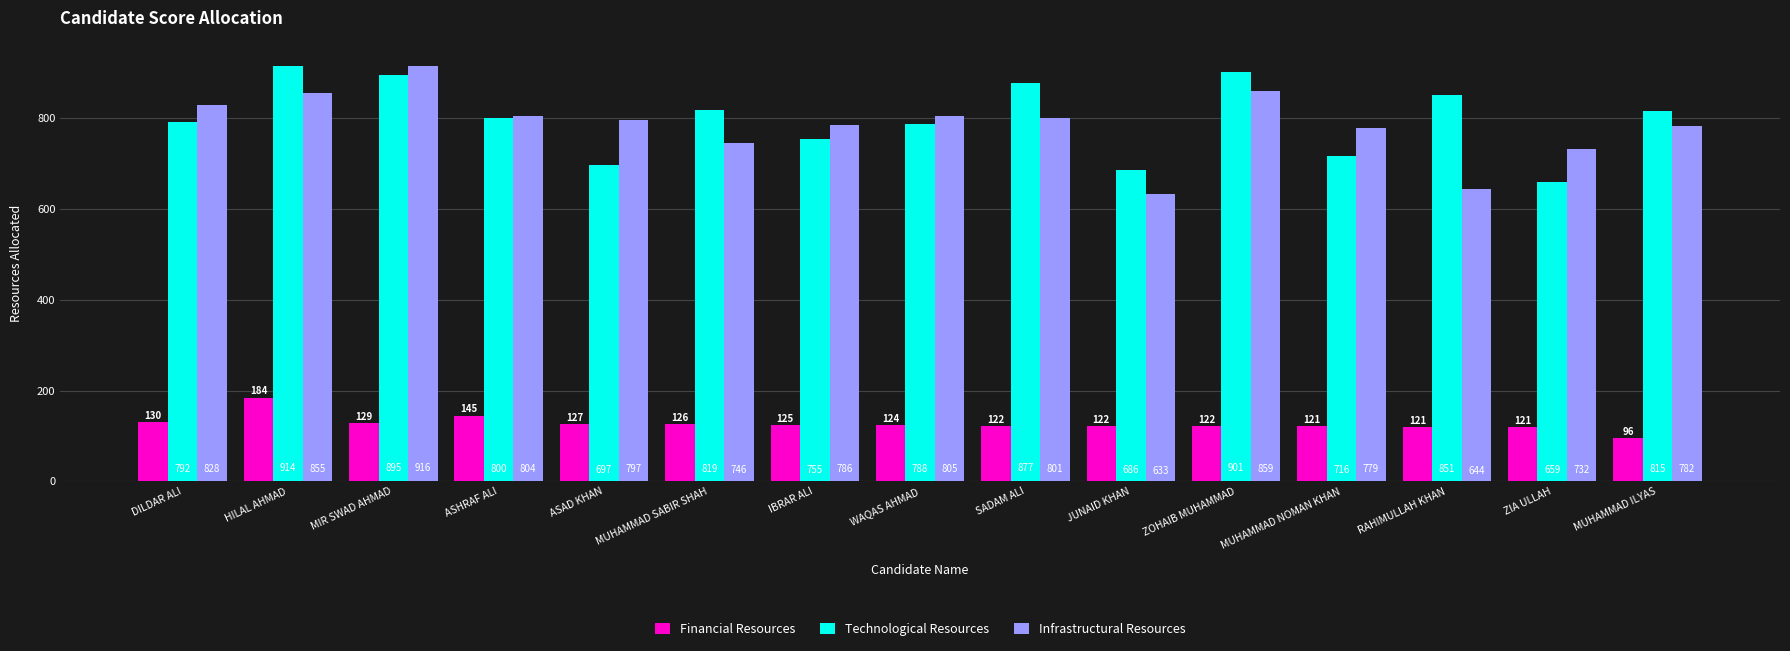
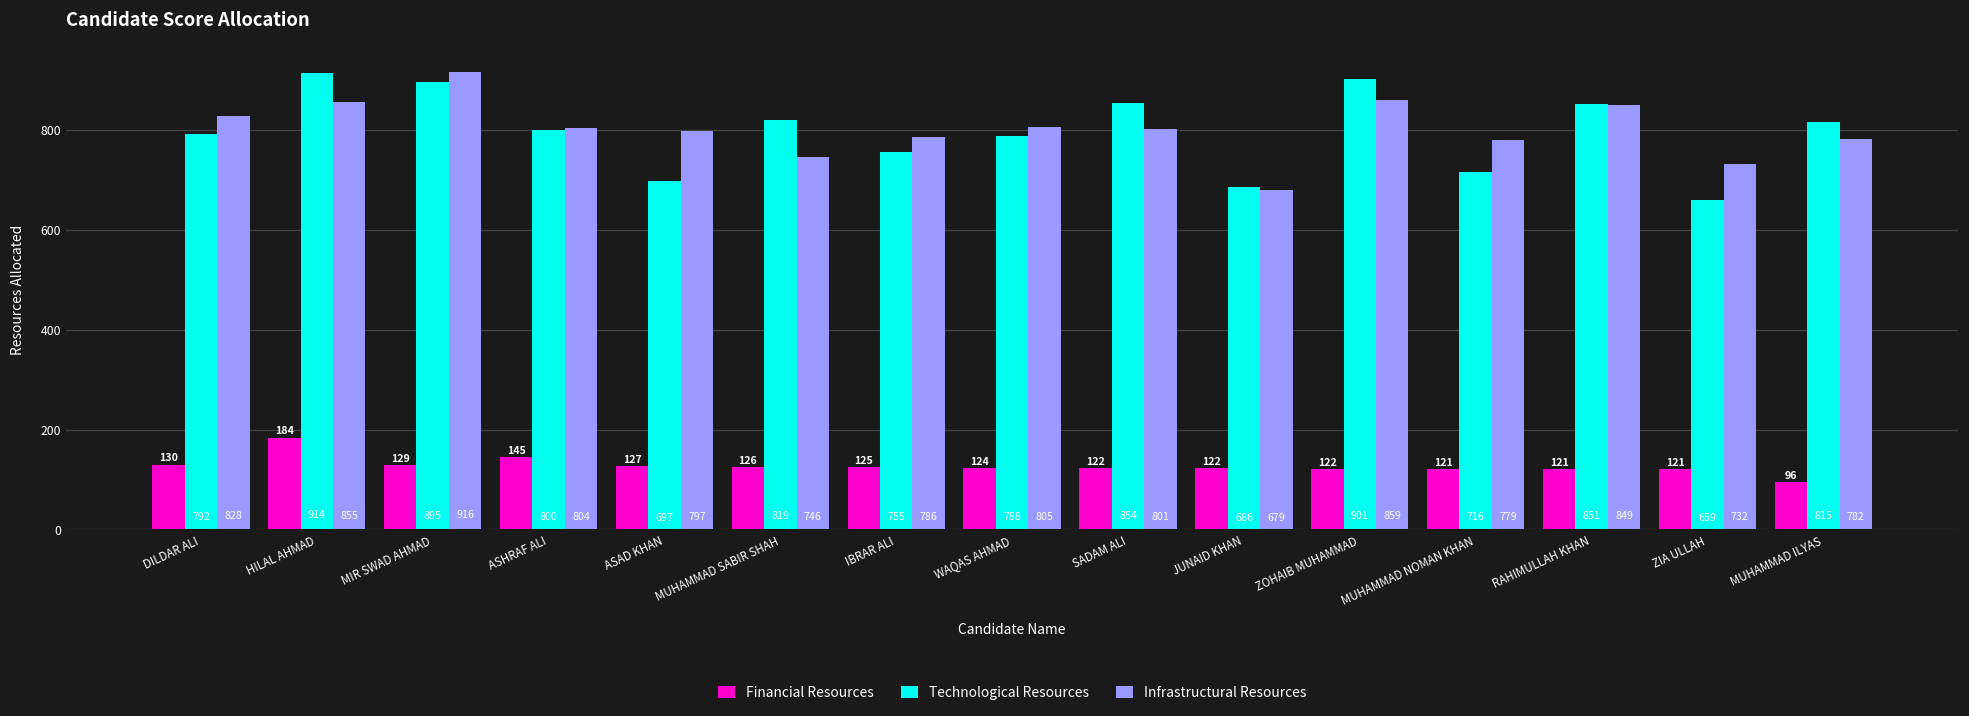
  {
    "Financial Resources": {
      "DILDAR ALI": 130,
      "HILAL AHMAD": 184,
      "MIR SWAD AHMAD": 129,
      "ASHRAF ALI": 145,
      "ASAD KHAN": 127,
      "MUHAMMAD SABIR SHAH": 126,
      "IBRAR ALI": 125,
      "WAQAS AHMAD": 124,
      "SADAM ALI": 122,
      "JUNAID KHAN": 122,
      "ZOHAIB MUHAMMAD": 122,
      "MUHAMMAD NOMAN KHAN": 121,
      "RAHIMULLAH KHAN": 121,
      "ZIA ULLAH": 121,
      "MUHAMMAD ILYAS": 96
    },
    "Technological Resources": {
      "DILDAR ALI": 792,
      "HILAL AHMAD": 914,
      "MIR SWAD AHMAD": 895,
      "ASHRAF ALI": 800,
      "ASAD KHAN": 697,
      "MUHAMMAD SABIR SHAH": 819,
      "IBRAR ALI": 755,
      "WAQAS AHMAD": 788,
-     "SADAM ALI": 877,
+     "SADAM ALI": 854,
      "JUNAID KHAN": 686,
      "ZOHAIB MUHAMMAD": 901,
      "MUHAMMAD NOMAN KHAN": 716,
      "RAHIMULLAH KHAN": 851,
      "ZIA ULLAH": 659,
      "MUHAMMAD ILYAS": 815
    },
    "Infrastructural Resources": {
      "DILDAR ALI": 828,
      "HILAL AHMAD": 855,
      "MIR SWAD AHMAD": 916,
      "ASHRAF ALI": 804,
      "ASAD KHAN": 797,
      "MUHAMMAD SABIR SHAH": 746,
      "IBRAR ALI": 786,
      "WAQAS AHMAD": 805,
      "SADAM ALI": 801,
-     "JUNAID KHAN": 633,
+     "JUNAID KHAN": 679,
      "ZOHAIB MUHAMMAD": 859,
      "MUHAMMAD NOMAN KHAN": 779,
-     "RAHIMULLAH KHAN": 644,
+     "RAHIMULLAH KHAN": 849,
      "ZIA ULLAH": 732,
      "MUHAMMAD ILYAS": 782
    }
  }
